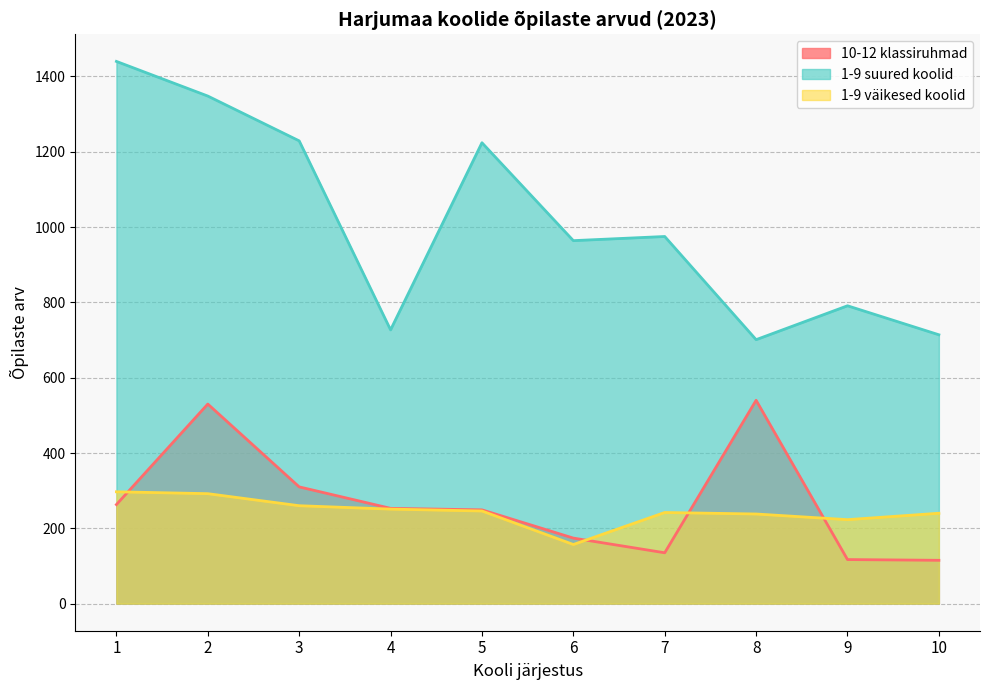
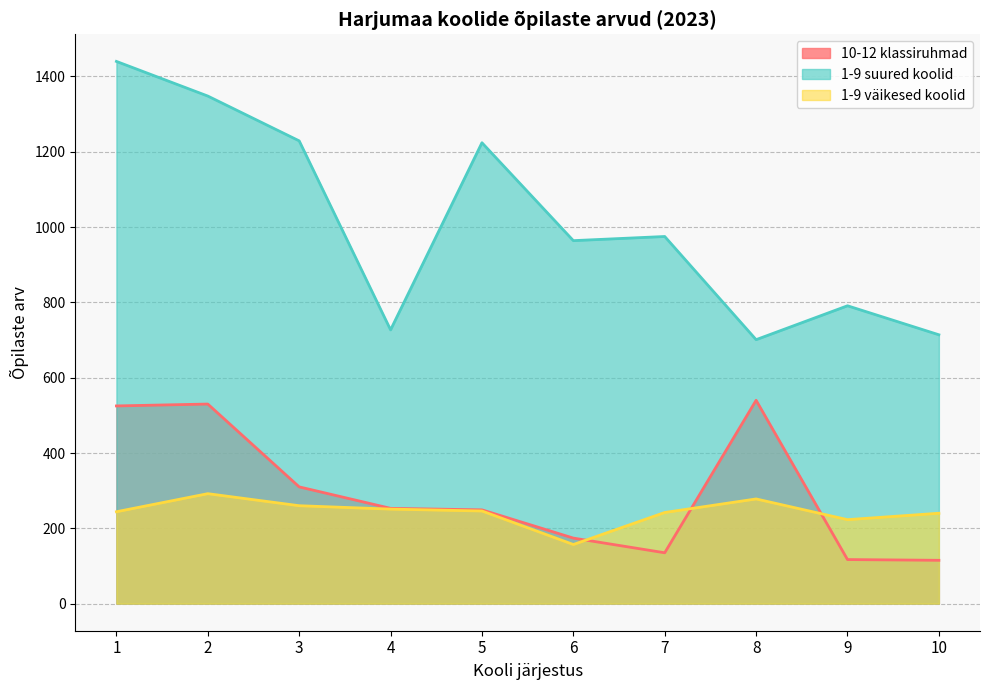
  {
    "10-12 klassiruhmad": {
-     "1": 260,
+     "1": 530,
      "2": 530,
      "3": 310,
      "6": 170,
      "7": 140,
      "8": 540,
      "9": 120,
      "10": 120
    },
    "1-9 suured koolid": {
      "1": 1440,
      "2": 1350,
      "3": 1230,
      "4": 730,
      "5": 1220,
      "6": 960,
      "7": 980,
      "8": 700,
      "9": 790,
      "10": 710
    },
    "1-9 väikesed koolid": {
-     "1": 300,
+     "1": 240,
      "2": 290,
      "3": 260,
      "6": 160,
      "7": 240,
-     "8": 240,
+     "8": 280,
      "9": 220,
      "10": 240
    }
  }
